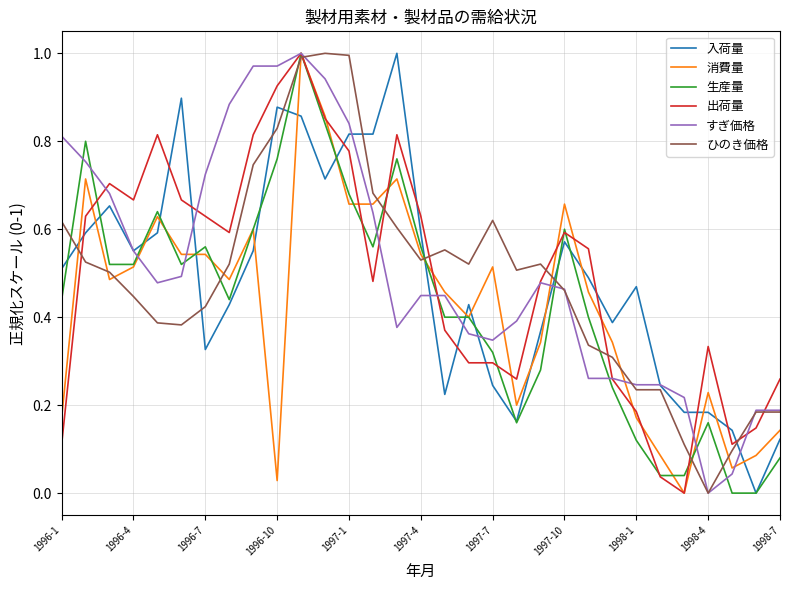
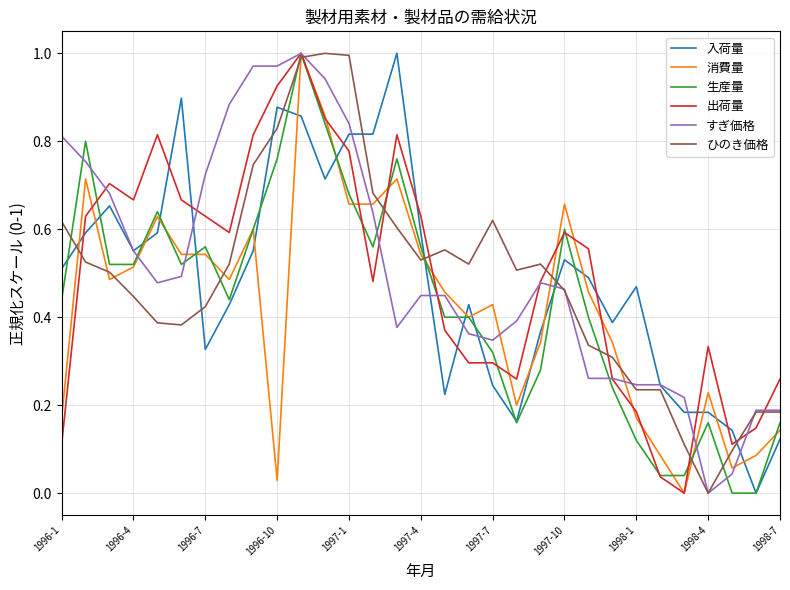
  {
    "入荷量": {
      "1996-1": 0.51,
      "1996-7": 0.33,
      "1996-10": 0.88,
      "1997-1": 0.82,
      "1997-4": 0.59,
      "1997-7": 0.24,
-     "1997-10": 0.57,
+     "1997-10": 0.53,
      "1998-1": 0.47,
      "1998-4": 0.18,
      "1998-7": 0.12
    },
    "消費量": {
      "1996-1": 0.17,
      "1996-7": 0.54,
      "1996-10": 0.03,
      "1997-1": 0.66,
      "1997-4": 0.54,
-     "1997-7": 0.51,
+     "1997-7": 0.43,
      "1997-10": 0.66,
      "1998-1": 0.17,
      "1998-4": 0.23,
      "1998-7": 0.14
    },
    "生産量": {
      "1996-1": 0.44,
      "1996-7": 0.56,
      "1996-10": 0.76,
      "1997-1": 0.68,
      "1997-4": 0.56,
      "1997-7": 0.32,
      "1997-10": 0.60,
      "1998-1": 0.12,
      "1998-4": 0.16,
-     "1998-7": 0.08
+     "1998-7": 0.16
    },
    "出荷量": {
      "1996-1": 0.11,
      "1996-4": 0.67,
      "1996-7": 0.63,
      "1996-10": 0.93,
      "1997-1": 0.78,
      "1997-4": 0.63,
      "1997-7": 0.30,
      "1997-10": 0.59,
      "1998-1": 0.19,
      "1998-4": 0.33,
      "1998-7": 0.26
    },
    "すぎ価格": {
      "1996-1": 0.81,
      "1996-7": 0.72,
      "1996-10": 0.97,
      "1997-1": 0.84,
      "1997-4": 0.45,
      "1997-7": 0.35,
      "1998-1": 0.25
    },
    "ひのき価格": {
      "1996-1": 0.62,
      "1996-4": 0.45,
      "1996-7": 0.42,
      "1996-10": 0.83,
      "1997-1": 1.00,
      "1997-4": 0.53,
      "1997-7": 0.62,
      "1998-1": 0.24
    }
  }
